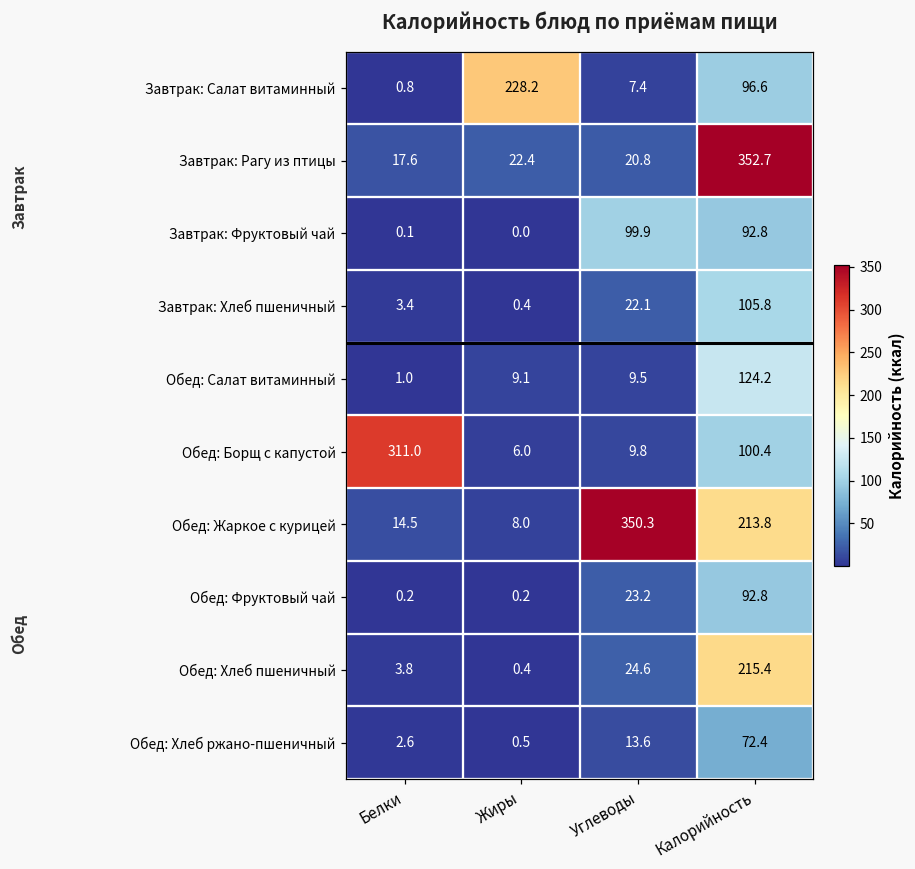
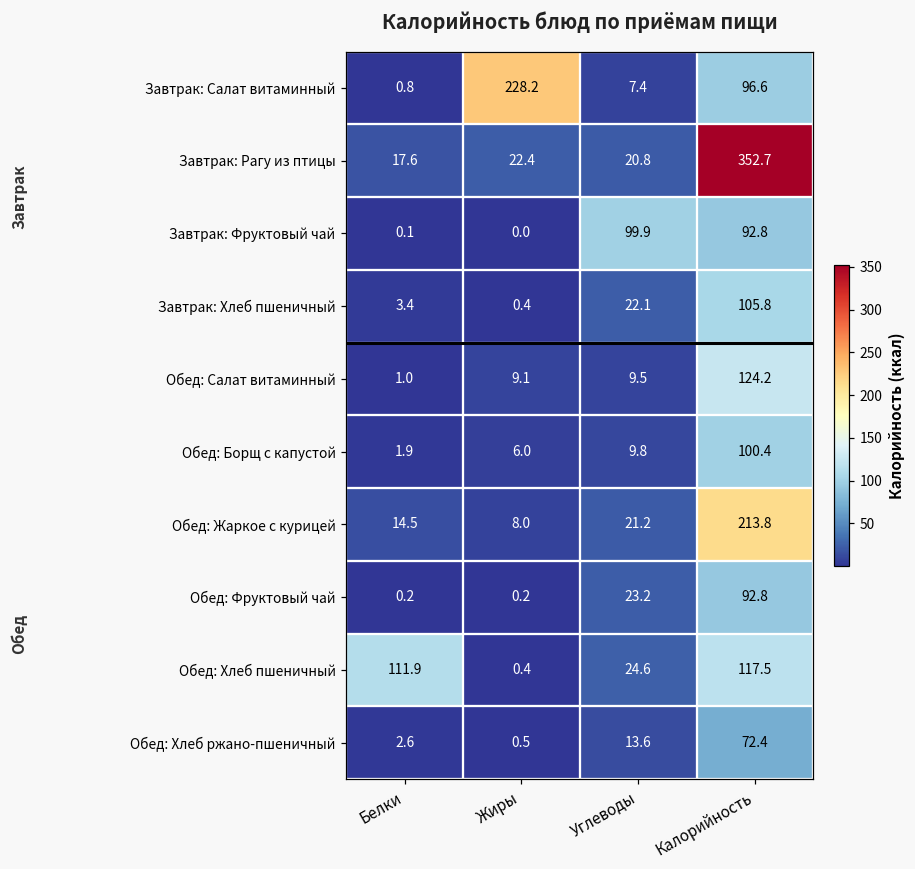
  {
    "Завтрак: Салат витаминный": {
      "Белки": 0.8,
      "Жиры": 228.2,
      "Углеводы": 7.4,
      "Калорийность": 96.6
    },
    "Завтрак: Рагу из птицы": {
      "Белки": 17.6,
      "Жиры": 22.4,
      "Углеводы": 20.8,
      "Калорийность": 352.7
    },
    "Завтрак: Фруктовый чай": {
      "Белки": 0.1,
      "Жиры": 0.0,
      "Углеводы": 99.9,
      "Калорийность": 92.8
    },
    "Завтрак: Хлеб пшеничный": {
      "Белки": 3.4,
      "Жиры": 0.4,
      "Углеводы": 22.1,
      "Калорийность": 105.8
    },
    "Обед: Салат витаминный": {
      "Белки": 1.0,
      "Жиры": 9.1,
      "Углеводы": 9.5,
      "Калорийность": 124.2
    },
    "Обед: Борщ с капустой": {
-     "Белки": 311.0,
+     "Белки": 1.9,
      "Жиры": 6.0,
      "Углеводы": 9.8,
      "Калорийность": 100.4
    },
    "Обед: Жаркое с курицей": {
      "Белки": 14.5,
      "Жиры": 8.0,
-     "Углеводы": 350.3,
+     "Углеводы": 21.2,
      "Калорийность": 213.8
    },
    "Обед: Фруктовый чай": {
      "Белки": 0.2,
      "Жиры": 0.2,
      "Углеводы": 23.2,
      "Калорийность": 92.8
    },
    "Обед: Хлеб пшеничный": {
-     "Белки": 3.8,
+     "Белки": 111.9,
      "Жиры": 0.4,
      "Углеводы": 24.6,
-     "Калорийность": 215.4
+     "Калорийность": 117.5
    },
    "Обед: Хлеб ржано-пшеничный": {
      "Белки": 2.6,
      "Жиры": 0.5,
      "Углеводы": 13.6,
      "Калорийность": 72.4
    }
  }
